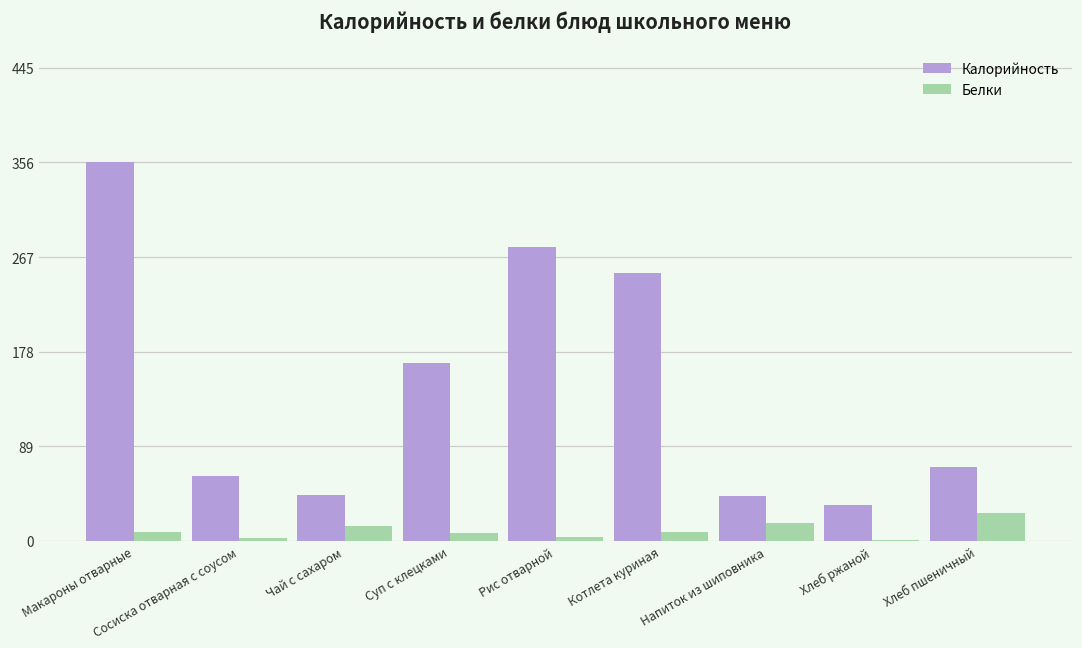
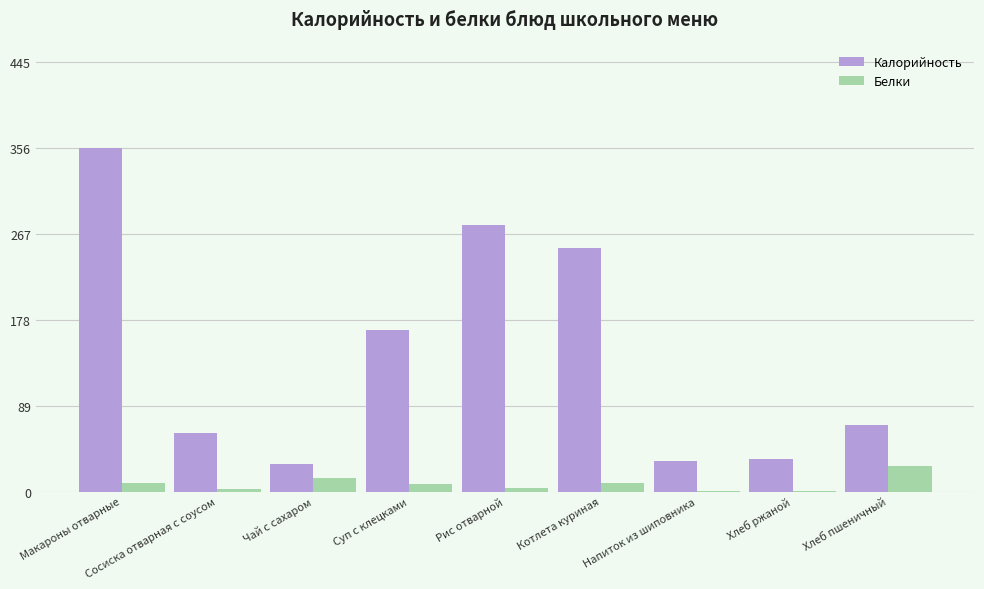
  {
    "Калорийность": {
      "Макароны отварные": 360,
      "Сосиска отварная с соусом": 60,
-     "Чай с сахаром": 40,
+     "Чай с сахаром": 30,
      "Суп с клецками": 170,
      "Рис отварной": 280,
      "Котлета куриная": 250,
-     "Напиток из шиповника": 40,
+     "Напиток из шиповника": 30,
      "Хлеб ржаной": 30,
      "Хлеб пшеничный": 70
    },
    "Белки": {
      "Макароны отварные": 10,
      "Сосиска отварная с соусом": 0,
      "Чай с сахаром": 10,
      "Суп с клецками": 10,
      "Рис отварной": 0,
      "Котлета куриная": 10,
-     "Напиток из шиповника": 20,
+     "Напиток из шиповника": 0,
      "Хлеб пшеничный": 30
    }
  }
